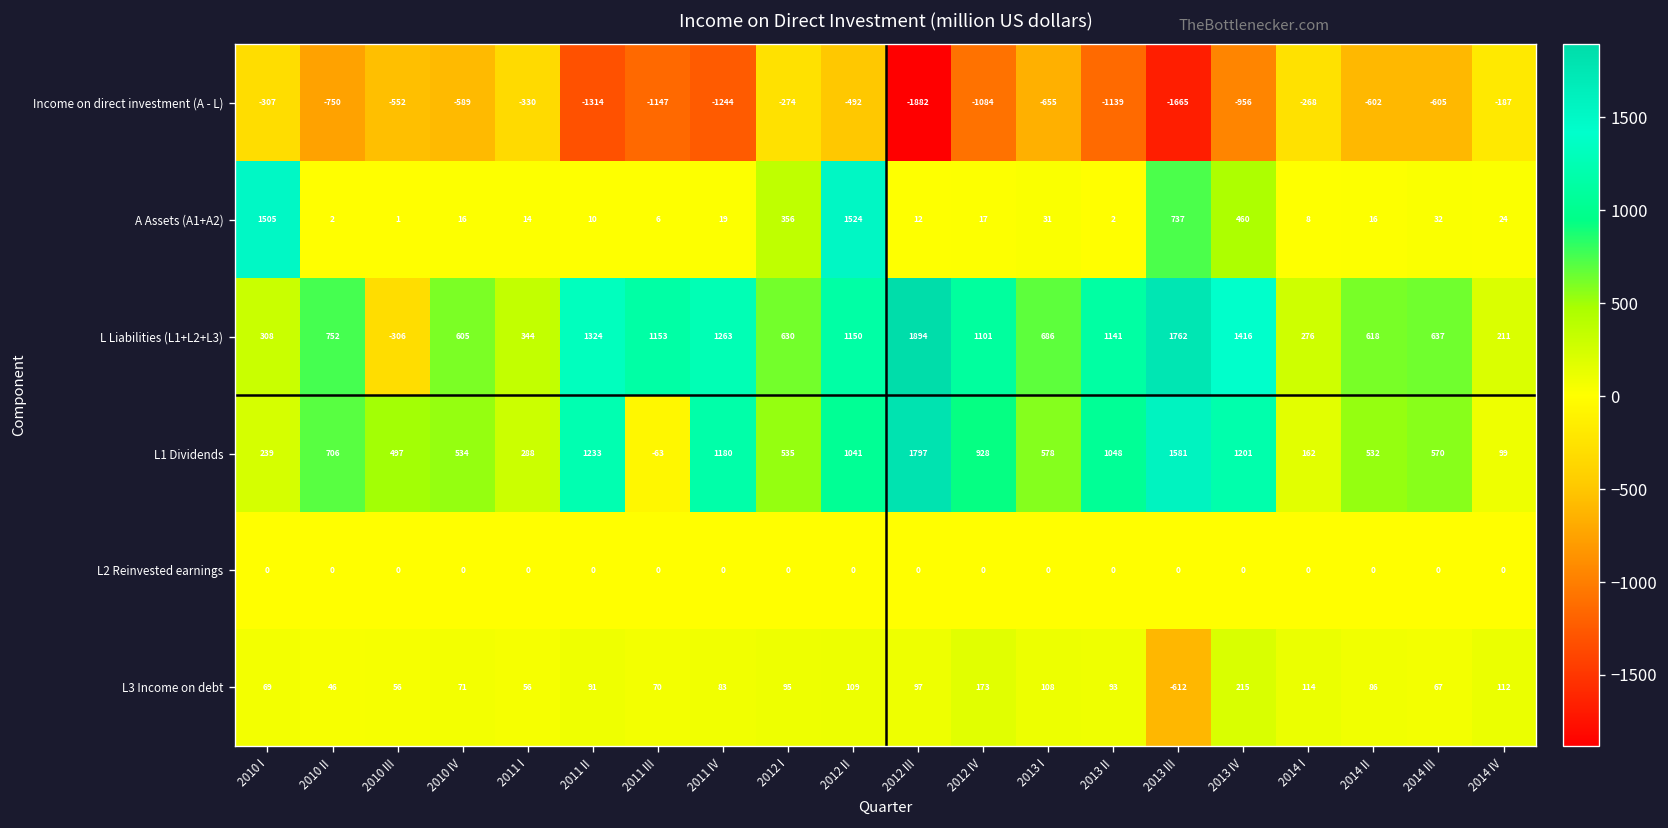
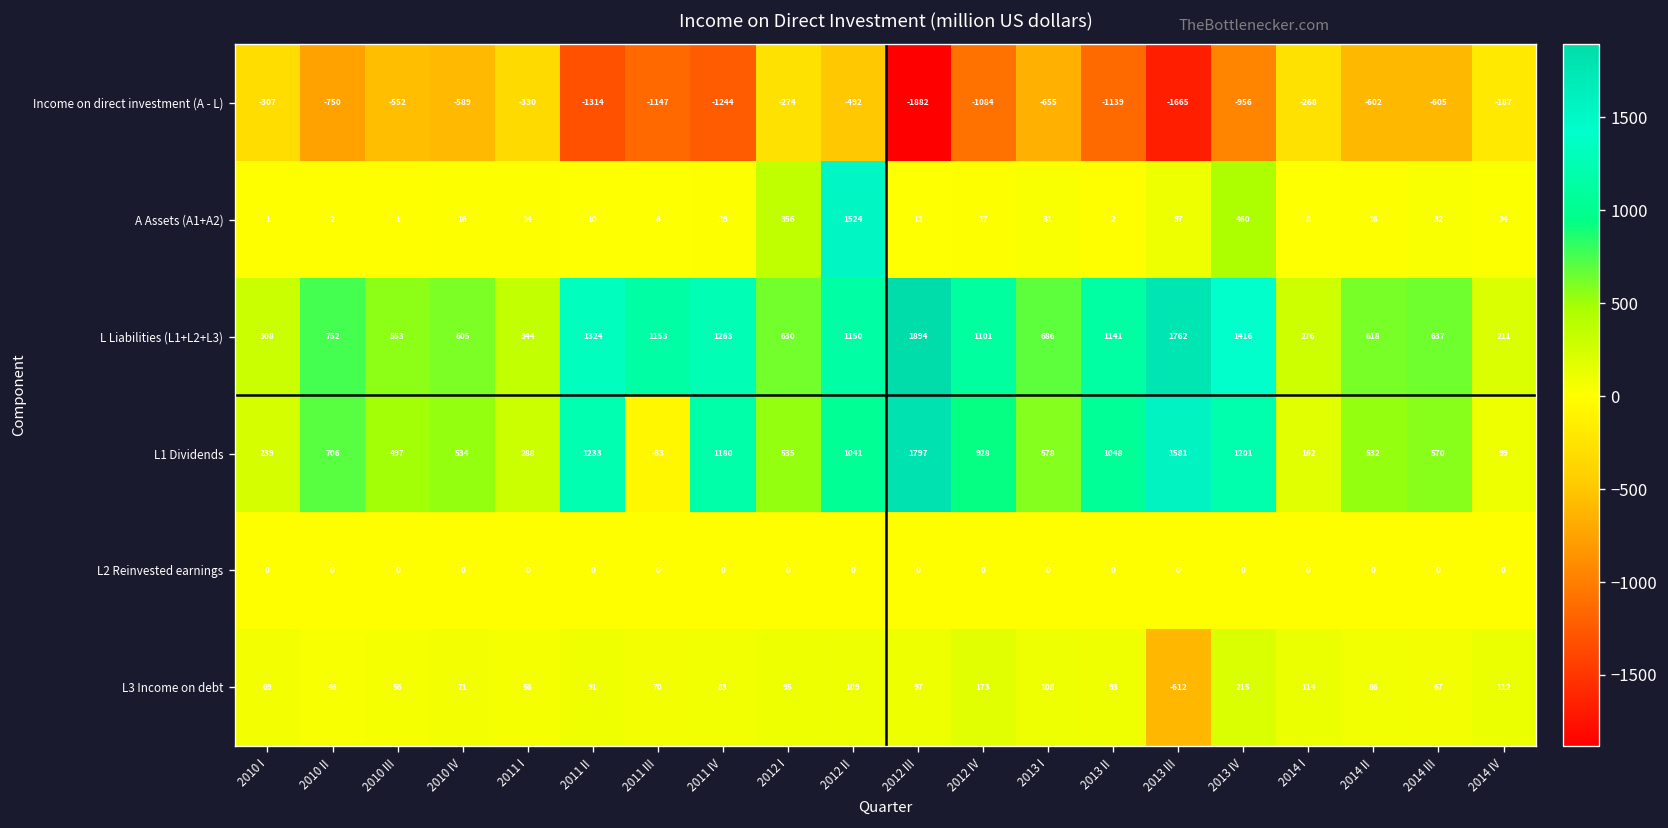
  {
    "Income on direct investment (A - L)": {
      "2010 I": -307,
      "2010 II": -750,
      "2010 III": -552,
      "2010 IV": -589,
      "2011 I": -330,
      "2011 II": -1314,
      "2011 III": -1147,
      "2011 IV": -1244,
      "2012 I": -274,
      "2012 II": -492,
      "2012 III": -1882,
      "2012 IV": -1084,
      "2013 I": -655,
      "2013 II": -1139,
      "2013 III": -1665,
      "2013 IV": -956,
      "2014 I": -268,
      "2014 II": -602,
      "2014 III": -605,
      "2014 IV": -187
    },
    "A Assets (A1+A2)": {
-     "2010 I": 1505,
+     "2010 I": 1,
      "2010 II": 2,
      "2010 III": 1,
      "2010 IV": 16,
      "2011 I": 14,
      "2011 II": 10,
      "2011 III": 6,
      "2011 IV": 19,
      "2012 I": 356,
      "2012 II": 1524,
      "2012 III": 12,
      "2012 IV": 17,
      "2013 I": 31,
      "2013 II": 2,
-     "2013 III": 737,
+     "2013 III": 97,
      "2013 IV": 460,
      "2014 I": 8,
      "2014 II": 16,
      "2014 III": 32,
      "2014 IV": 24
    },
    "L Liabilities (L1+L2+L3)": {
      "2010 I": 308,
      "2010 II": 752,
-     "2010 III": -306,
+     "2010 III": 553,
      "2010 IV": 605,
      "2011 I": 344,
      "2011 II": 1324,
      "2011 III": 1153,
      "2011 IV": 1263,
      "2012 I": 630,
      "2012 II": 1150,
      "2012 III": 1894,
      "2012 IV": 1101,
      "2013 I": 686,
      "2013 II": 1141,
      "2013 III": 1762,
      "2013 IV": 1416,
      "2014 I": 276,
      "2014 II": 618,
      "2014 III": 637,
      "2014 IV": 211
    },
    "L1 Dividends": {
      "2010 I": 239,
      "2010 II": 706,
      "2010 III": 497,
      "2010 IV": 534,
      "2011 I": 288,
      "2011 II": 1233,
      "2011 III": -63,
      "2011 IV": 1180,
      "2012 I": 535,
      "2012 II": 1041,
      "2012 III": 1797,
      "2012 IV": 928,
      "2013 I": 578,
      "2013 II": 1048,
      "2013 III": 1581,
      "2013 IV": 1201,
      "2014 I": 162,
      "2014 II": 532,
      "2014 III": 570,
      "2014 IV": 99
    },
    "L2 Reinvested earnings": {
      "2010 I": 0,
      "2010 II": 0,
      "2010 III": 0,
      "2010 IV": 0,
      "2011 I": 0,
      "2011 II": 0,
      "2011 III": 0,
      "2011 IV": 0,
      "2012 I": 0,
      "2012 II": 0,
      "2012 III": 0,
      "2012 IV": 0,
      "2013 I": 0,
      "2013 II": 0,
      "2013 III": 0,
      "2013 IV": 0,
      "2014 I": 0,
      "2014 II": 0,
      "2014 III": 0,
      "2014 IV": 0
    },
    "L3 Income on debt": {
      "2010 I": 69,
      "2010 II": 46,
      "2010 III": 56,
      "2010 IV": 71,
      "2011 I": 56,
      "2011 II": 91,
      "2011 III": 70,
      "2011 IV": 83,
      "2012 I": 95,
      "2012 II": 109,
      "2012 III": 97,
      "2012 IV": 173,
      "2013 I": 108,
      "2013 II": 93,
      "2013 III": -612,
      "2013 IV": 215,
      "2014 I": 114,
      "2014 II": 86,
      "2014 III": 67,
      "2014 IV": 112
    }
  }
